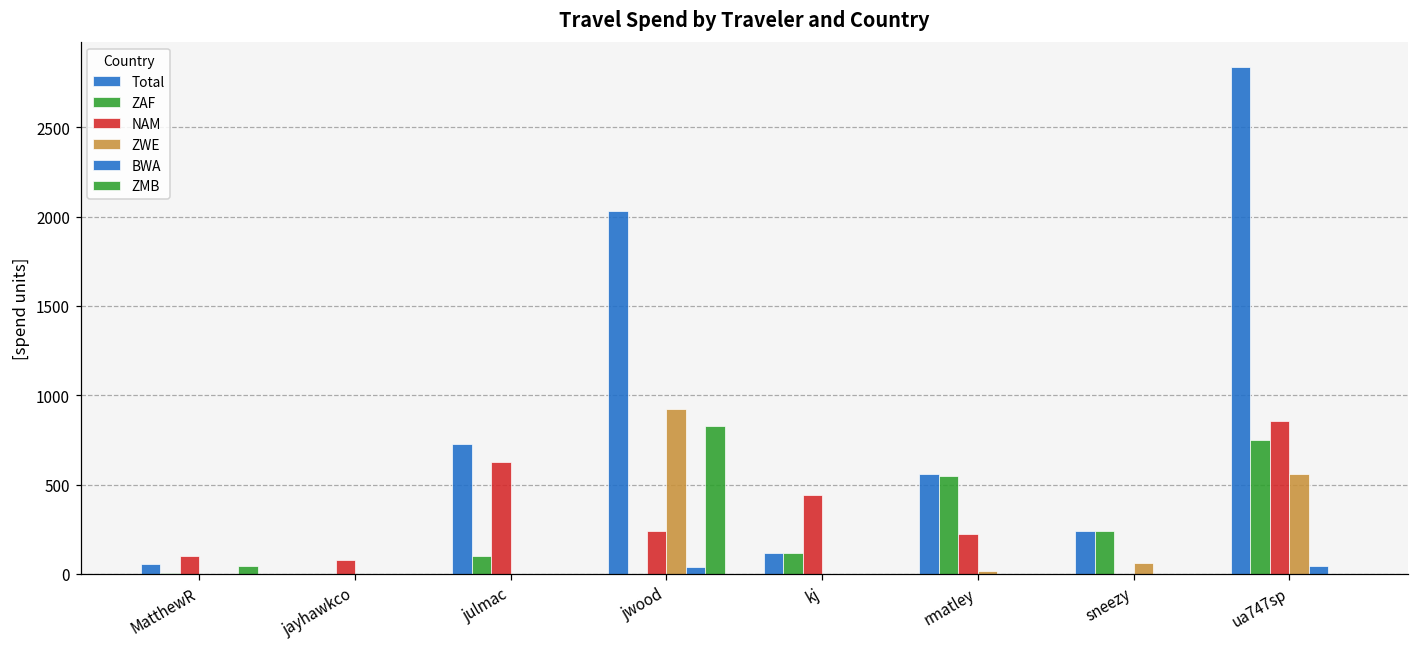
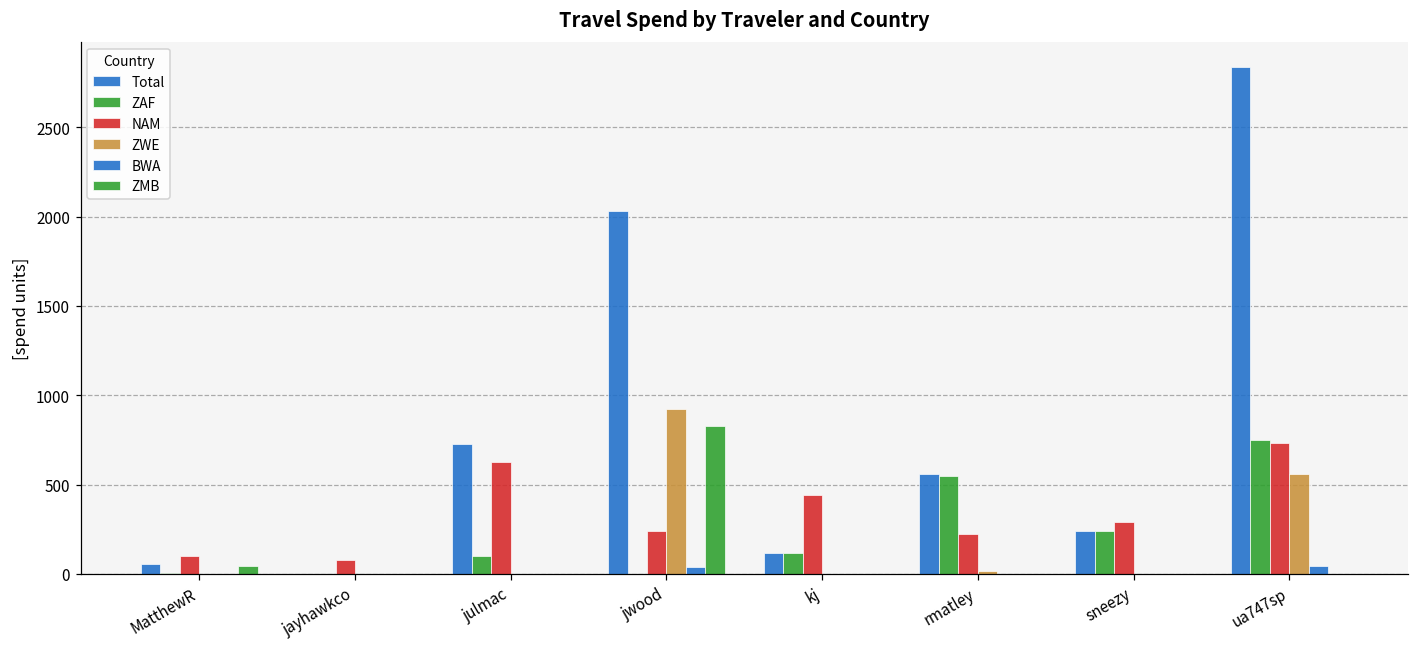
  {
    "NAM": {
      "MatthewR": 100,
      "jayhawkco": 80,
      "julmac": 630,
      "jwood": 240,
      "kj": 440,
      "rmatley": 220,
-     "sneezy": 0,
-     "ua747sp": 860
+     "sneezy": 290,
+     "ua747sp": 730
    },
    "ZWE": {
      "MatthewR": 0,
      "jayhawkco": 0,
      "julmac": 0,
      "jwood": 920,
      "kj": 0,
-     "sneezy": 60,
+     "sneezy": 0,
      "ua747sp": 560
    }
  }
